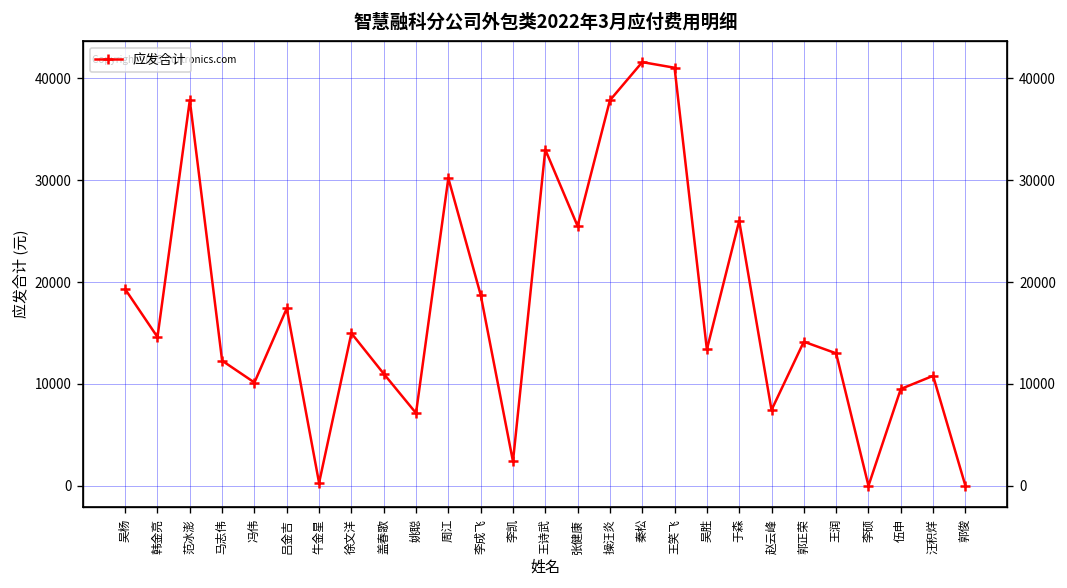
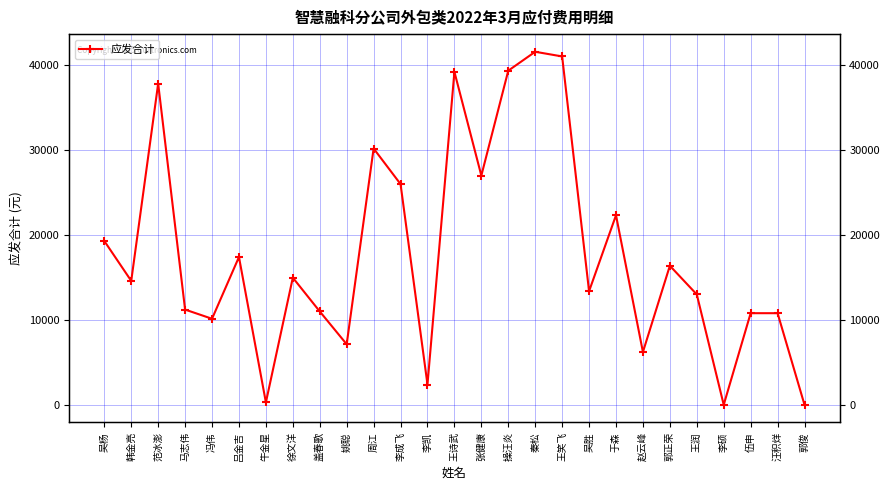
  {
    "吴杨": 19000,
    "韩金亮": 15000,
    "范冰澎": 38000,
-   "马志伟": 12000,
+   "马志伟": 11000,
    "冯伟": 10000,
    "吕金吉": 17000,
    "牛金星": 0,
    "徐文洋": 15000,
    "盖春歌": 11000,
    "姚聪": 7000,
    "周江": 30000,
-   "李成飞": 19000,
+   "李成飞": 26000,
    "李凯": 2000,
-   "王诗武": 33000,
-   "张健康": 25000,
-   "操汪炎": 38000,
+   "王诗武": 39000,
+   "张健康": 27000,
+   "操汪炎": 39000,
    "秦松": 42000,
    "王笑飞": 41000,
    "吴胜": 13000,
-   "于森": 26000,
-   "赵云峰": 7000,
-   "郭正荣": 14000,
+   "于森": 22000,
+   "赵云峰": 6000,
+   "郭正荣": 16000,
    "王润": 13000,
    "李硕": 0,
-   "伍申": 10000,
+   "伍申": 11000,
    "汪积烊": 11000,
    "郭俊": 0
  }
